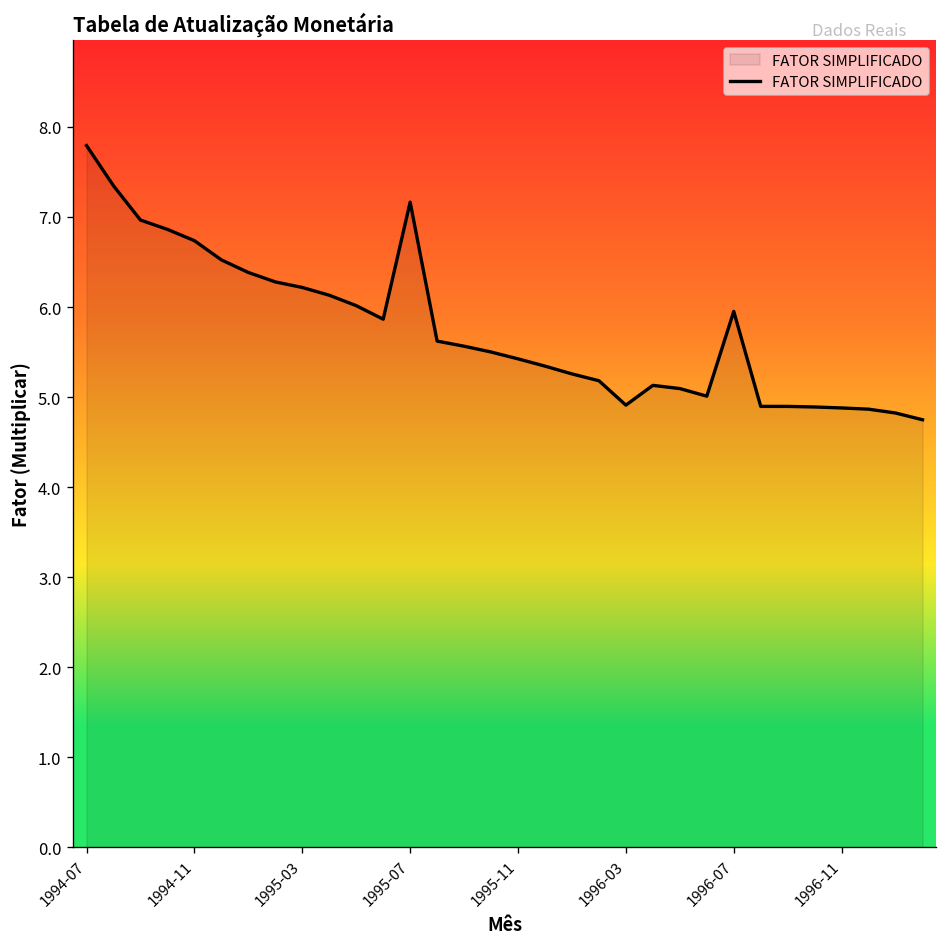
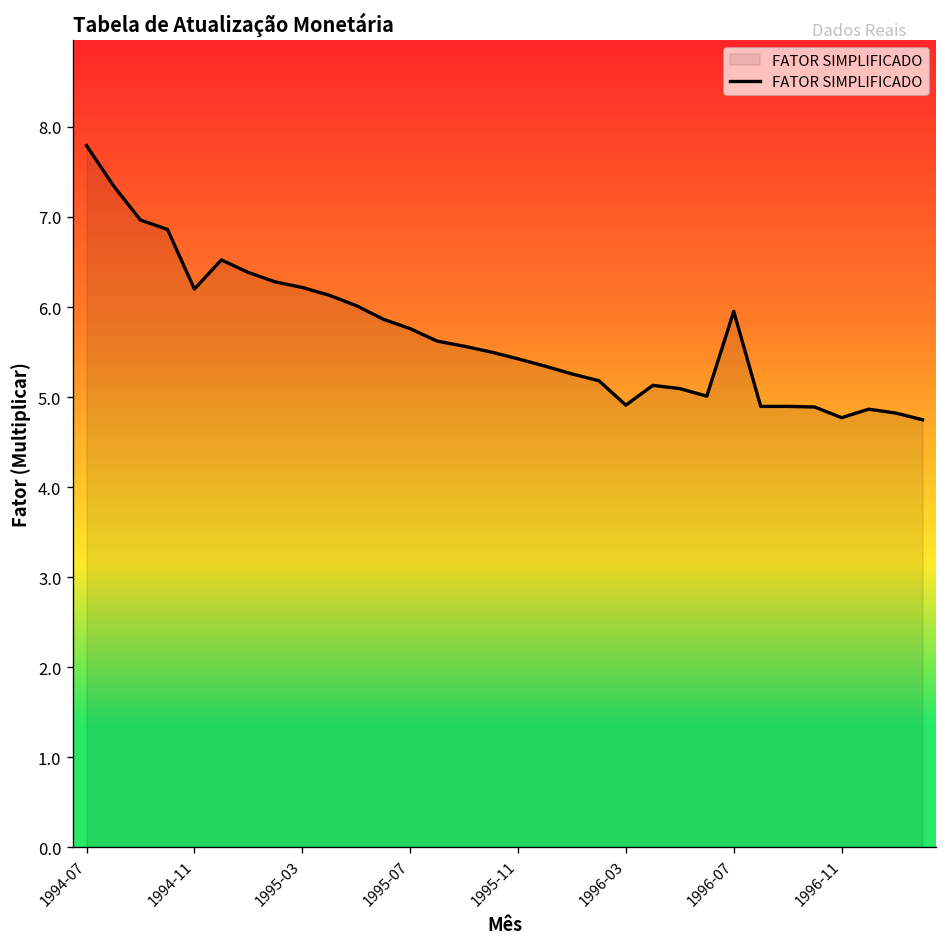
  {
    "1994-07": 7.8,
-   "1994-11": 6.7,
+   "1994-11": 6.2,
    "1995-03": 6.2,
-   "1995-07": 7.2,
+   "1995-07": 5.8,
    "1995-11": 5.4,
    "1996-03": 4.9,
    "1996-07": 6.0,
-   "1996-11": 4.9
+   "1996-11": 4.8
  }
